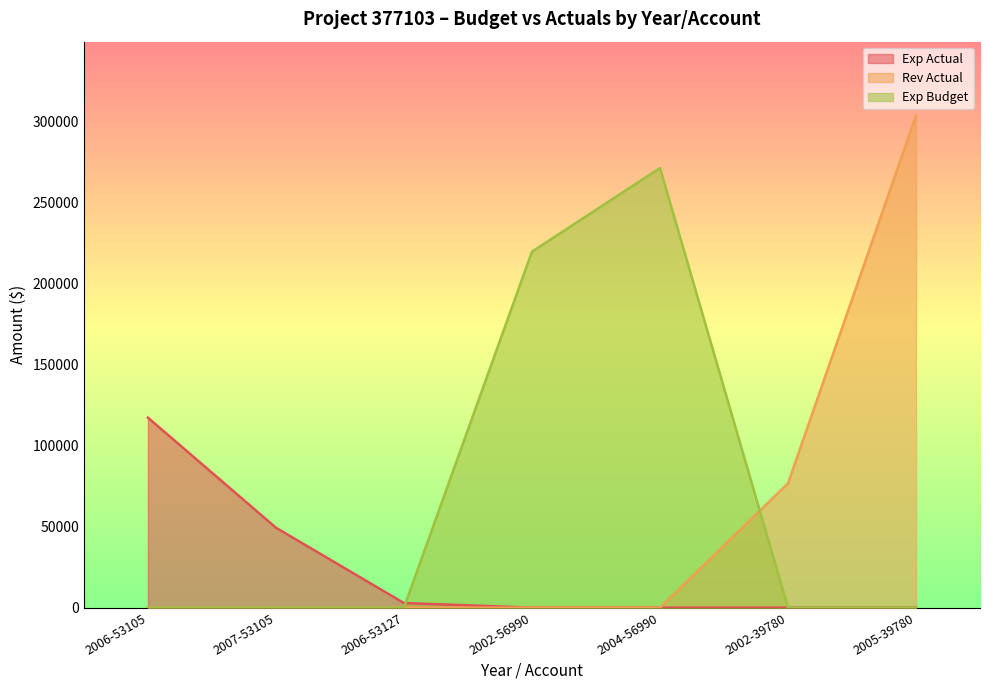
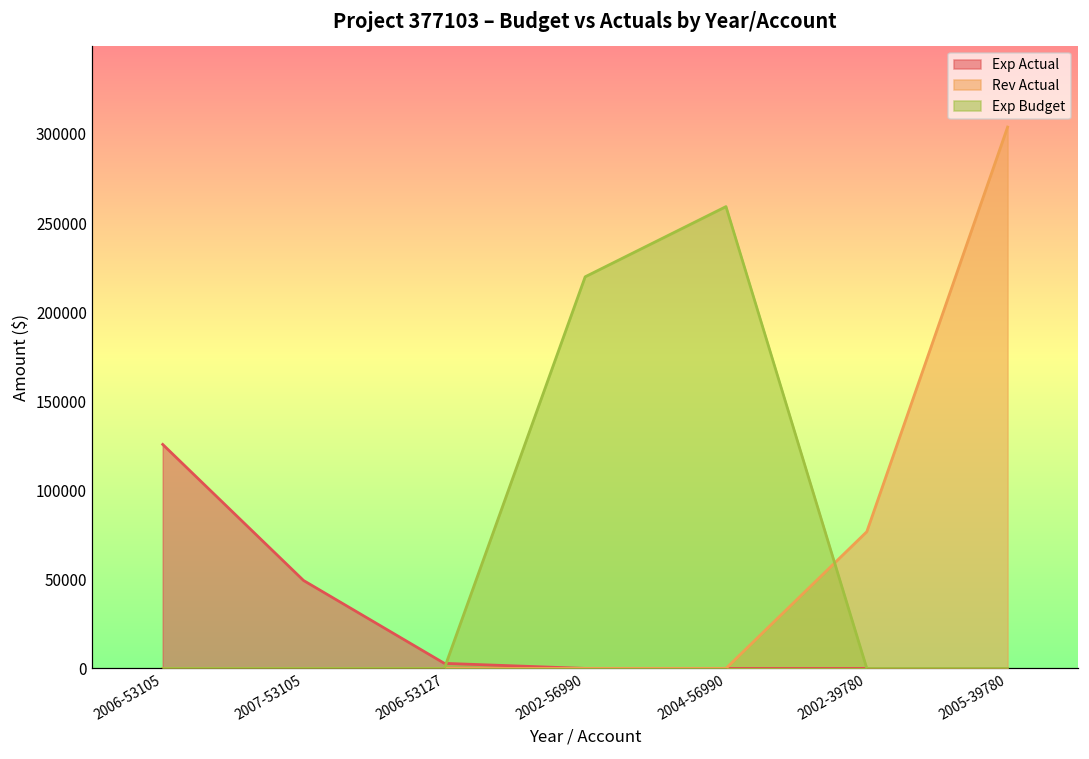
  {
    "Exp Actual": {
-     "2006-53105": 117000,
+     "2006-53105": 126000,
      "2007-53105": 49000,
      "2006-53127": 3000
    },
    "Rev Actual": {
      "2002-39780": 77000,
      "2005-39780": 304000
    },
    "Exp Budget": {
      "2002-56990": 220000,
-     "2004-56990": 271000
+     "2004-56990": 259000
    }
  }
